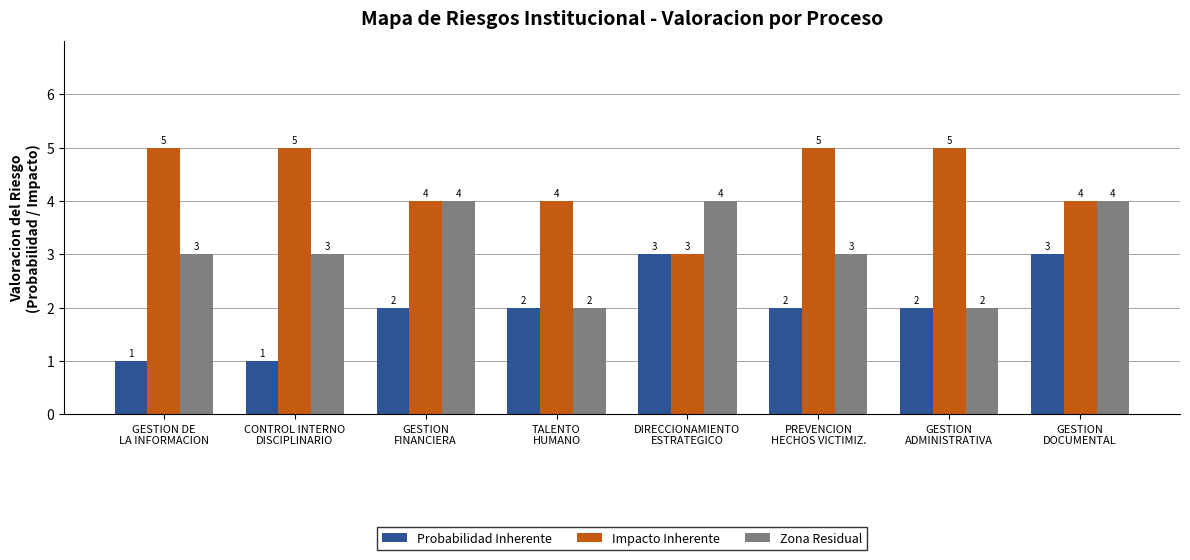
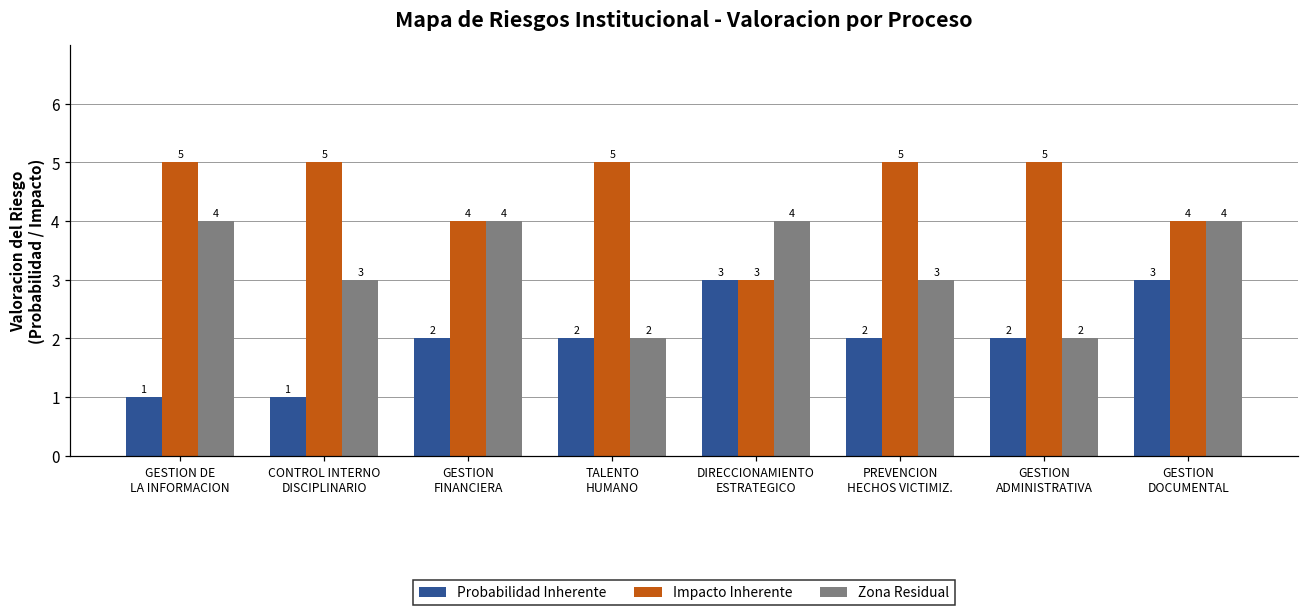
  {
    "Probabilidad Inherente": {
      "GESTION DE LA INFORMACION": 1,
      "CONTROL INTERNO DISCIPLINARIO": 1,
      "GESTION FINANCIERA": 2,
      "TALENTO HUMANO": 2,
      "DIRECCIONAMIENTO ESTRATEGICO": 3,
      "PREVENCION HECHOS VICTIMIZ.": 2,
      "GESTION ADMINISTRATIVA": 2,
      "GESTION DOCUMENTAL": 3
    },
    "Impacto Inherente": {
      "GESTION DE LA INFORMACION": 5,
      "CONTROL INTERNO DISCIPLINARIO": 5,
      "GESTION FINANCIERA": 4,
-     "TALENTO HUMANO": 4,
+     "TALENTO HUMANO": 5,
      "DIRECCIONAMIENTO ESTRATEGICO": 3,
      "PREVENCION HECHOS VICTIMIZ.": 5,
      "GESTION ADMINISTRATIVA": 5,
      "GESTION DOCUMENTAL": 4
    },
    "Zona Residual": {
-     "GESTION DE LA INFORMACION": 3,
+     "GESTION DE LA INFORMACION": 4,
      "CONTROL INTERNO DISCIPLINARIO": 3,
      "GESTION FINANCIERA": 4,
      "TALENTO HUMANO": 2,
      "DIRECCIONAMIENTO ESTRATEGICO": 4,
      "PREVENCION HECHOS VICTIMIZ.": 3,
      "GESTION ADMINISTRATIVA": 2,
      "GESTION DOCUMENTAL": 4
    }
  }
